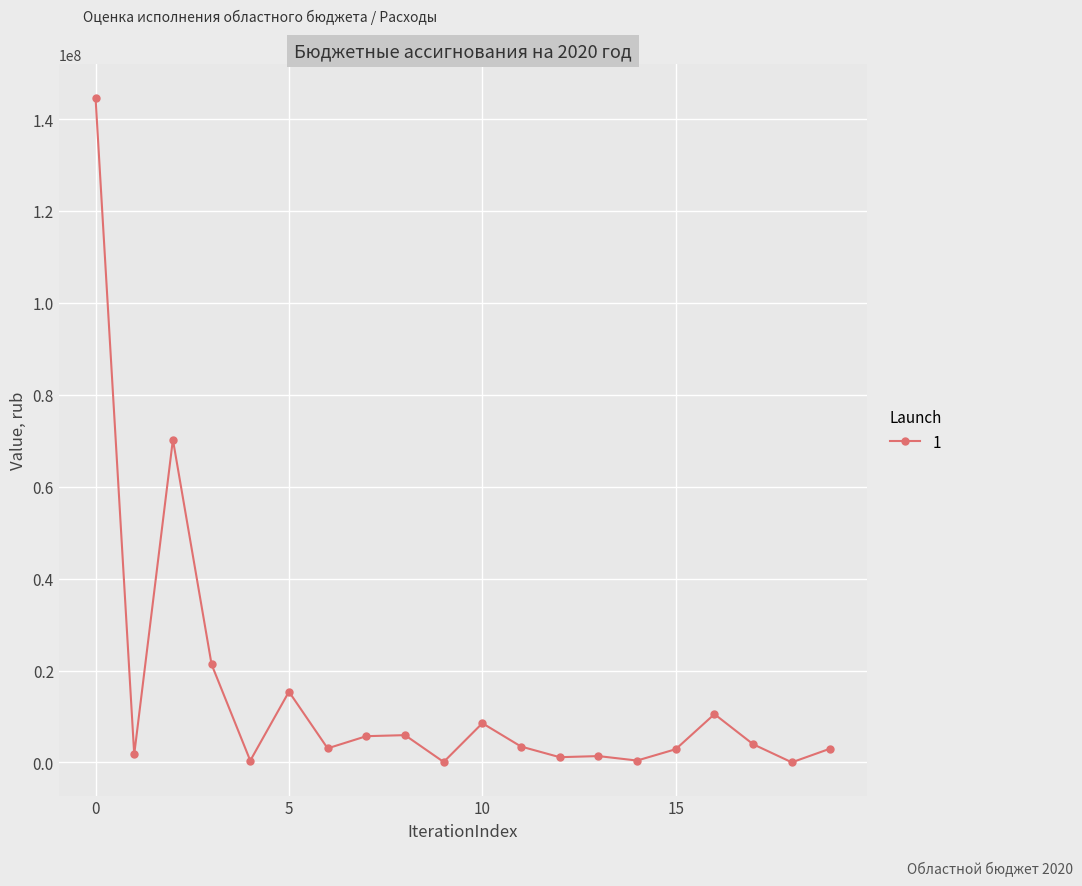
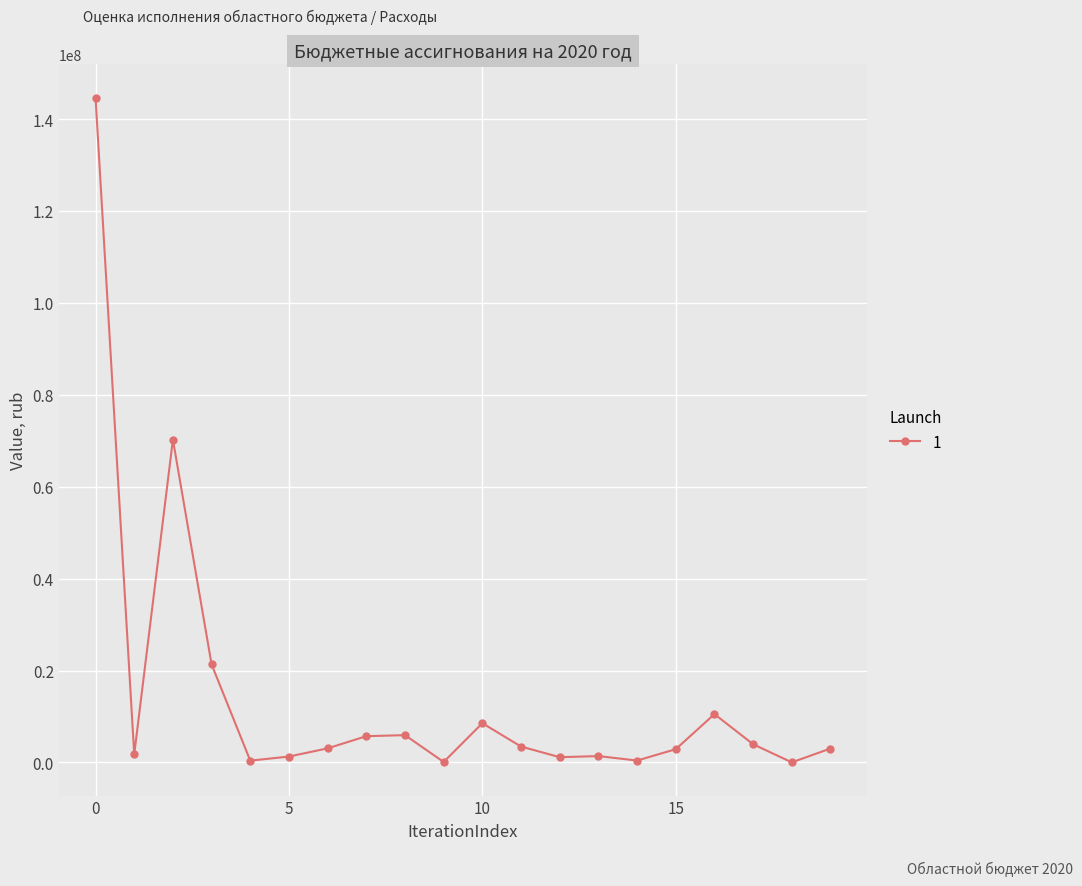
  {
    "0": 145000000,
-   "5": 15000000,
+   "5": 1000000,
    "10": 9000000,
    "15": 3000000
  }
